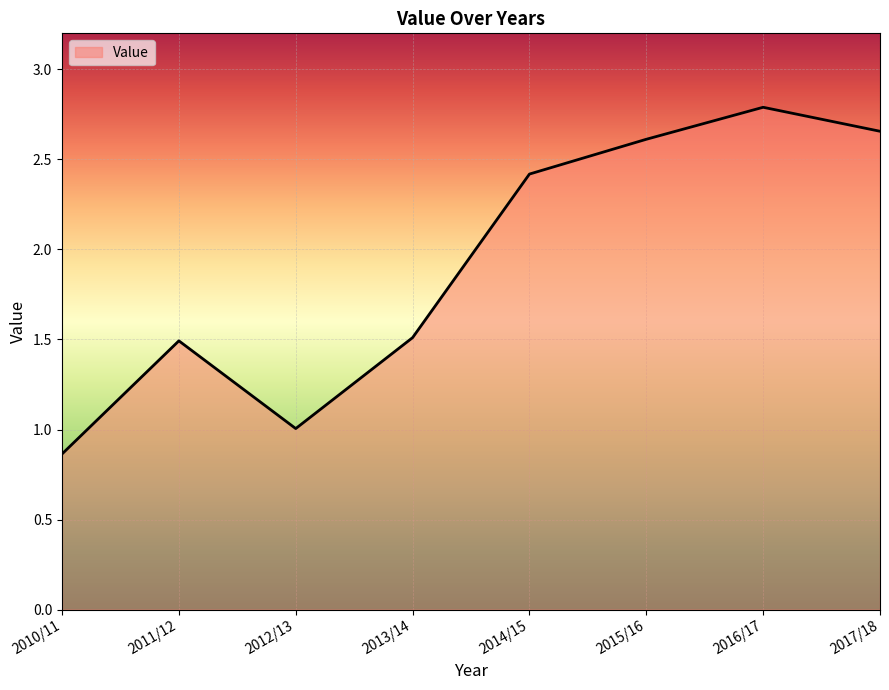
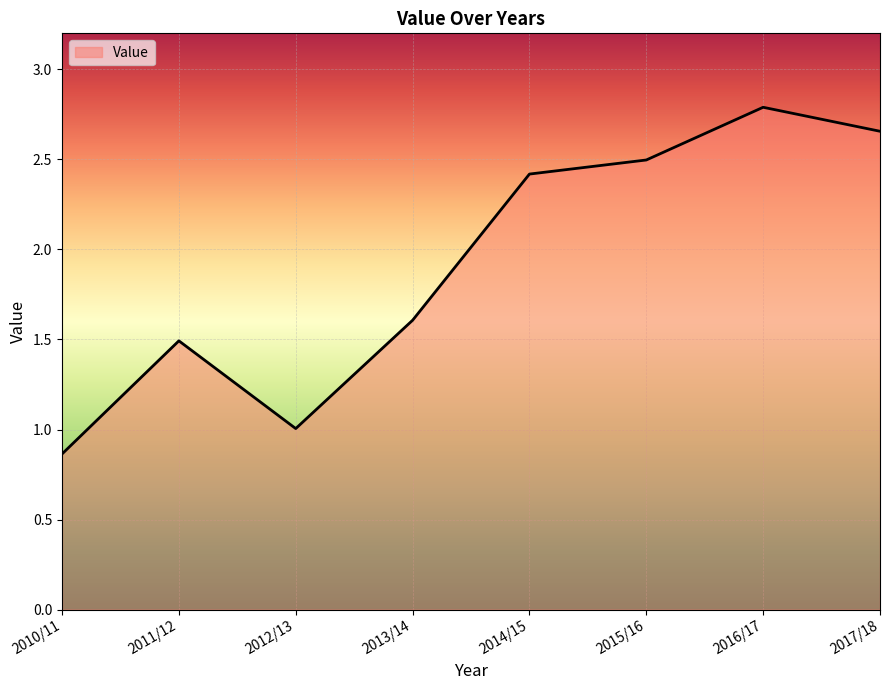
  {
    "2010/11": 0.86,
    "2011/12": 1.49,
    "2012/13": 1.01,
-   "2013/14": 1.51,
+   "2013/14": 1.61,
    "2014/15": 2.42,
-   "2015/16": 2.61,
+   "2015/16": 2.50,
    "2016/17": 2.79,
    "2017/18": 2.66
  }
